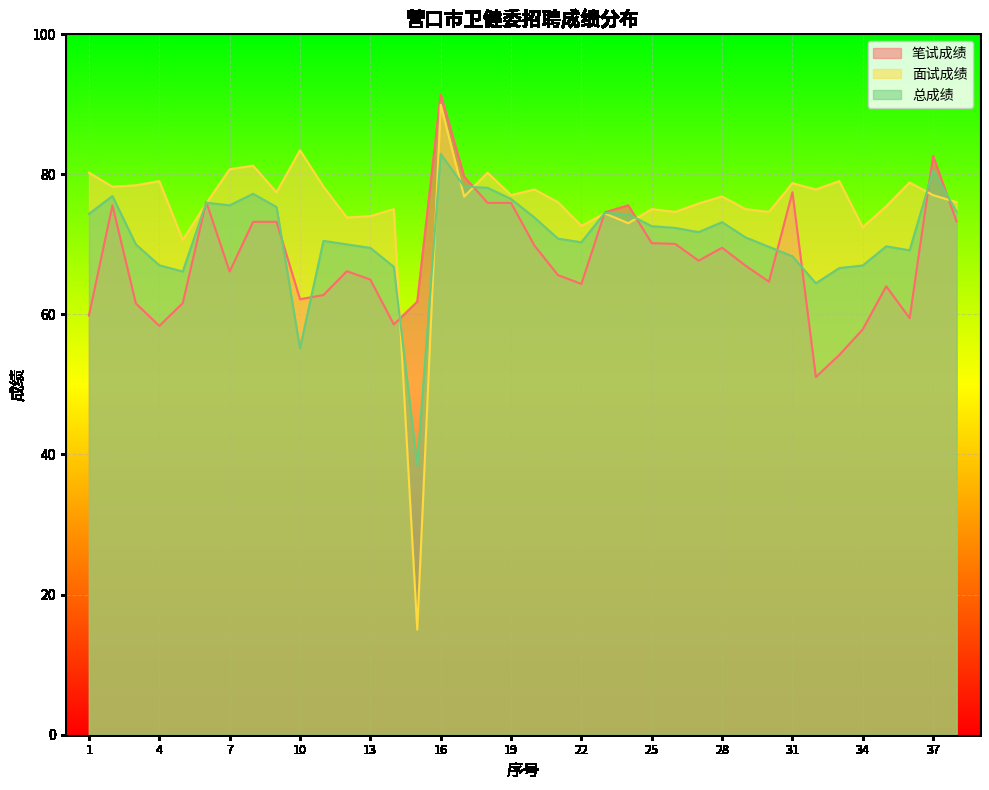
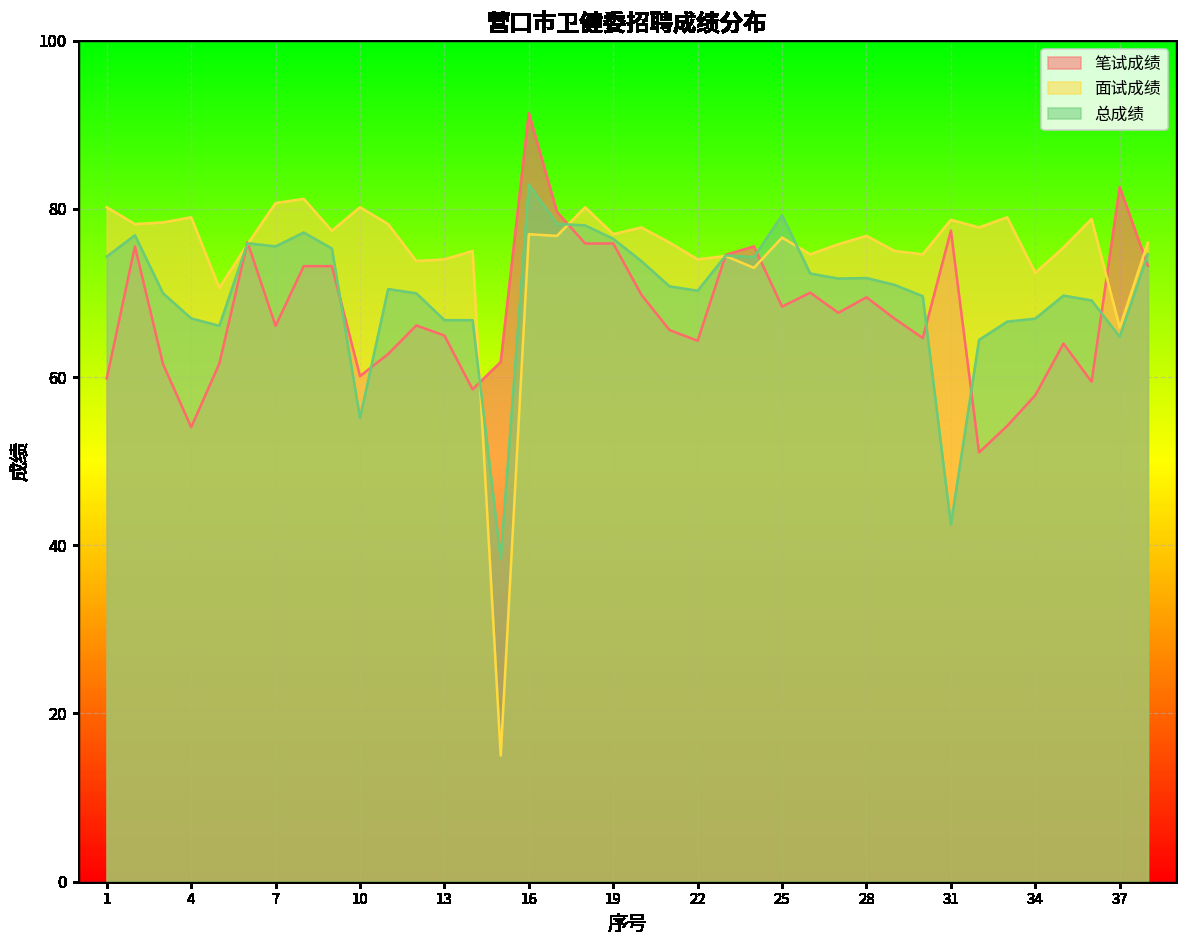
  {
    "笔试成绩": {
      "1": 60,
-     "4": 58,
+     "4": 54,
      "7": 66,
-     "10": 62,
+     "10": 60,
      "13": 65,
      "16": 91,
      "19": 76,
      "22": 64,
-     "25": 70,
+     "25": 68,
      "28": 70,
      "31": 77,
      "34": 58,
      "37": 83
    },
    "面试成绩": {
      "1": 80,
      "4": 79,
      "7": 81,
-     "10": 83,
+     "10": 80,
      "13": 74,
-     "16": 90,
+     "16": 77,
      "19": 77,
-     "22": 73,
-     "25": 75,
+     "22": 74,
+     "25": 77,
      "28": 77,
      "31": 79,
      "34": 72,
-     "37": 77
+     "37": 66
    },
    "总成绩": {
      "1": 74,
      "4": 67,
      "7": 76,
      "10": 55,
-     "13": 69,
+     "13": 67,
      "16": 83,
      "19": 76,
      "22": 70,
-     "25": 73,
-     "28": 73,
-     "31": 68,
+     "25": 79,
+     "28": 72,
+     "31": 42,
      "34": 67,
-     "37": 81
+     "37": 65
    }
  }
